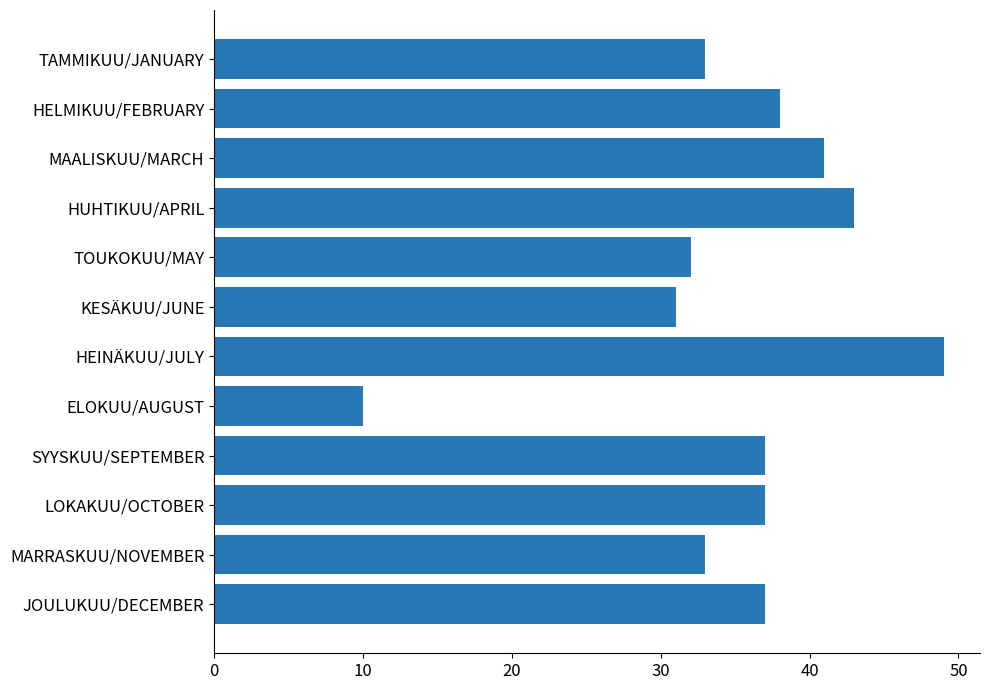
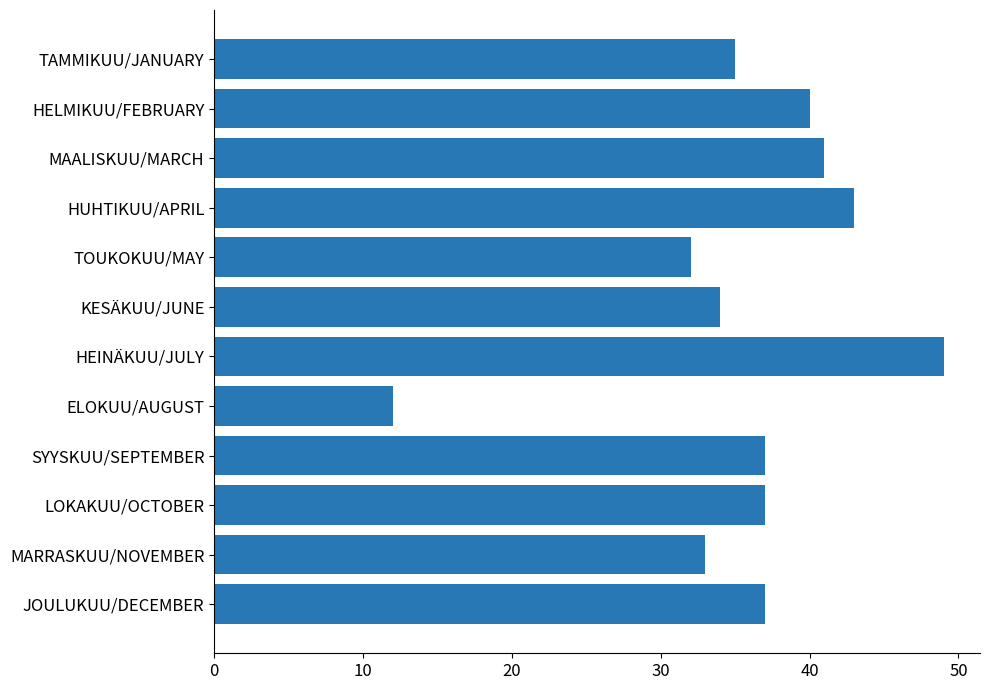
  {
-   "TAMMIKUU/JANUARY": 33,
-   "HELMIKUU/FEBRUARY": 38,
+   "TAMMIKUU/JANUARY": 35,
+   "HELMIKUU/FEBRUARY": 40,
    "MAALISKUU/MARCH": 41,
    "HUHTIKUU/APRIL": 43,
    "TOUKOKUU/MAY": 32,
-   "KESÄKUU/JUNE": 31,
+   "KESÄKUU/JUNE": 34,
    "HEINÄKUU/JULY": 49,
-   "ELOKUU/AUGUST": 10,
+   "ELOKUU/AUGUST": 12,
    "SYYSKUU/SEPTEMBER": 37,
    "LOKAKUU/OCTOBER": 37,
    "MARRASKUU/NOVEMBER": 33,
    "JOULUKUU/DECEMBER": 37
  }
